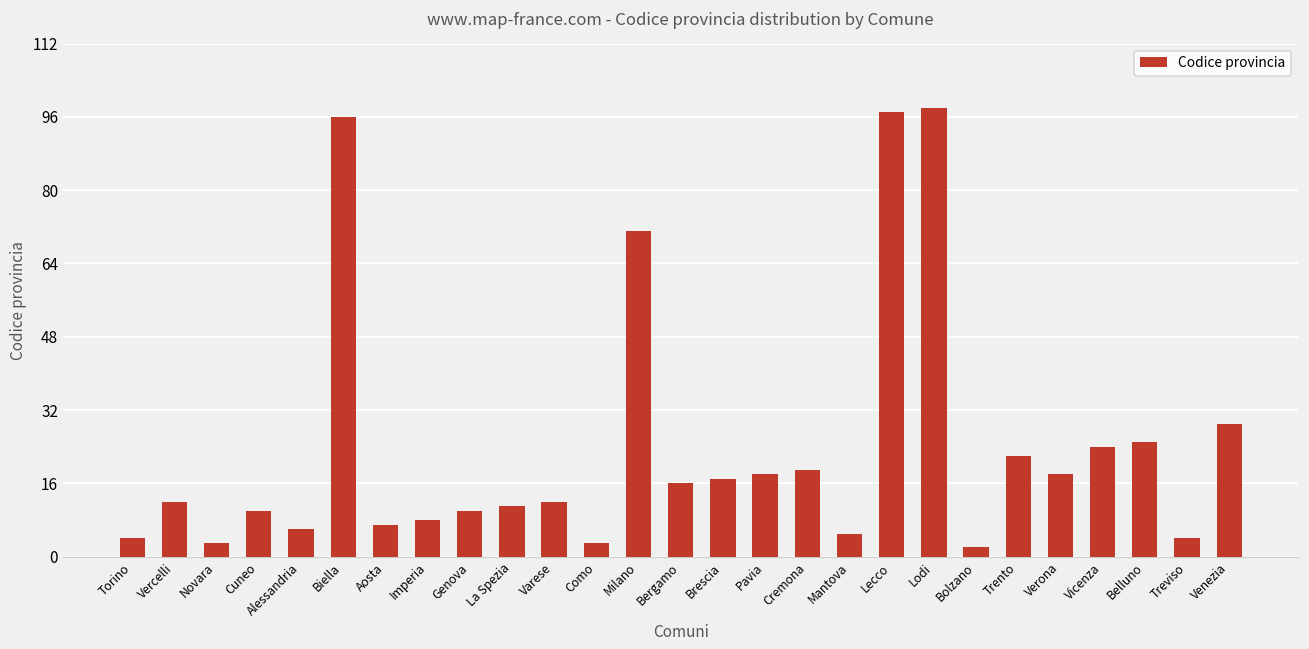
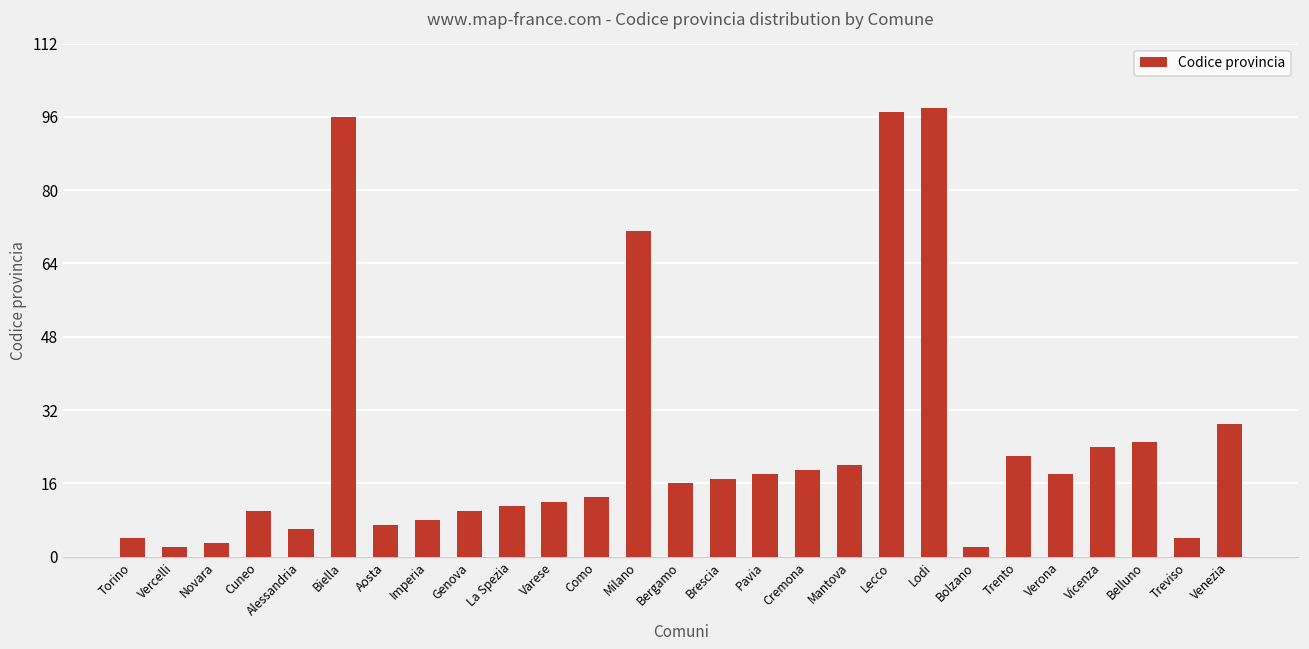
  {
    "Torino": 4,
-   "Vercelli": 12,
+   "Vercelli": 2,
    "Novara": 3,
    "Cuneo": 10,
    "Alessandria": 6,
    "Biella": 96,
    "Aosta": 7,
    "Imperia": 8,
    "Genova": 10,
    "La Spezia": 11,
    "Varese": 12,
-   "Como": 3,
+   "Como": 13,
    "Milano": 71,
    "Bergamo": 16,
    "Brescia": 17,
    "Pavia": 18,
    "Cremona": 19,
-   "Mantova": 5,
+   "Mantova": 20,
    "Lecco": 97,
    "Lodi": 98,
    "Bolzano": 2,
    "Trento": 22,
    "Verona": 18,
    "Vicenza": 24,
    "Belluno": 25,
    "Treviso": 4,
    "Venezia": 29
  }
